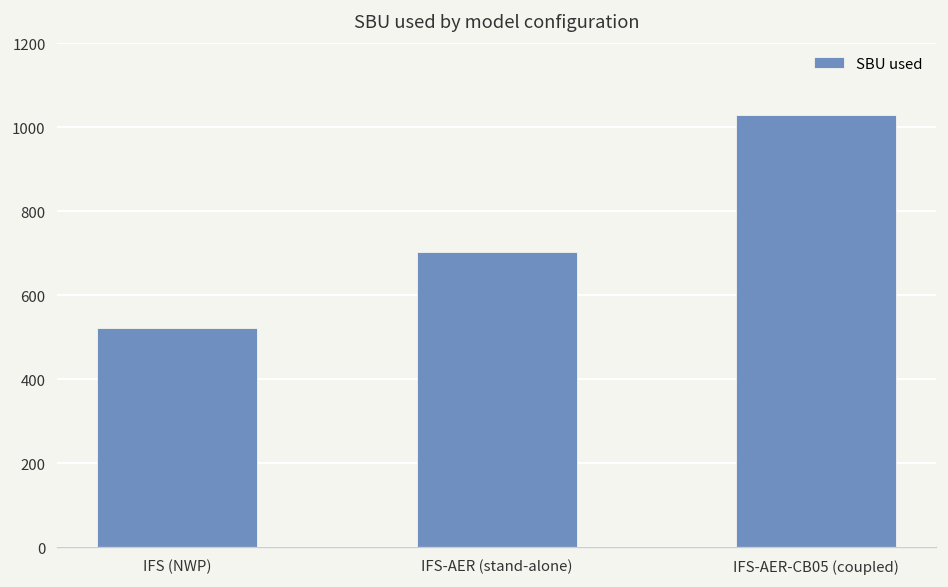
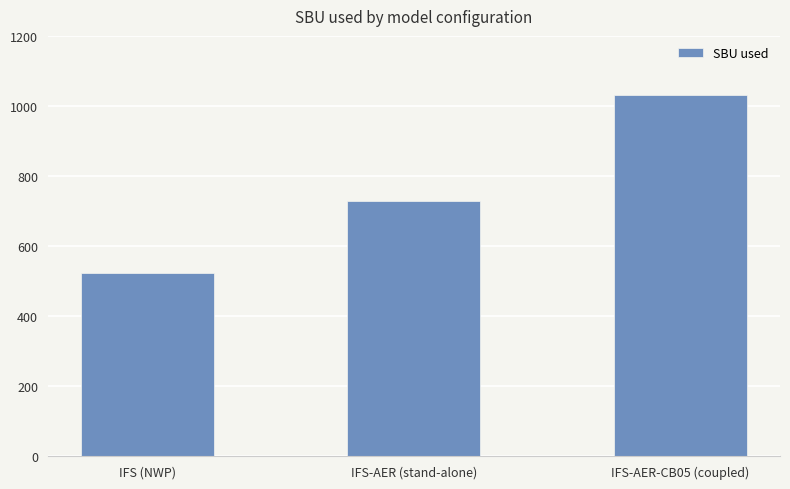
  {
    "IFS (NWP)": 520,
-   "IFS-AER (stand-alone)": 700,
+   "IFS-AER (stand-alone)": 730,
    "IFS-AER-CB05 (coupled)": 1030
  }
